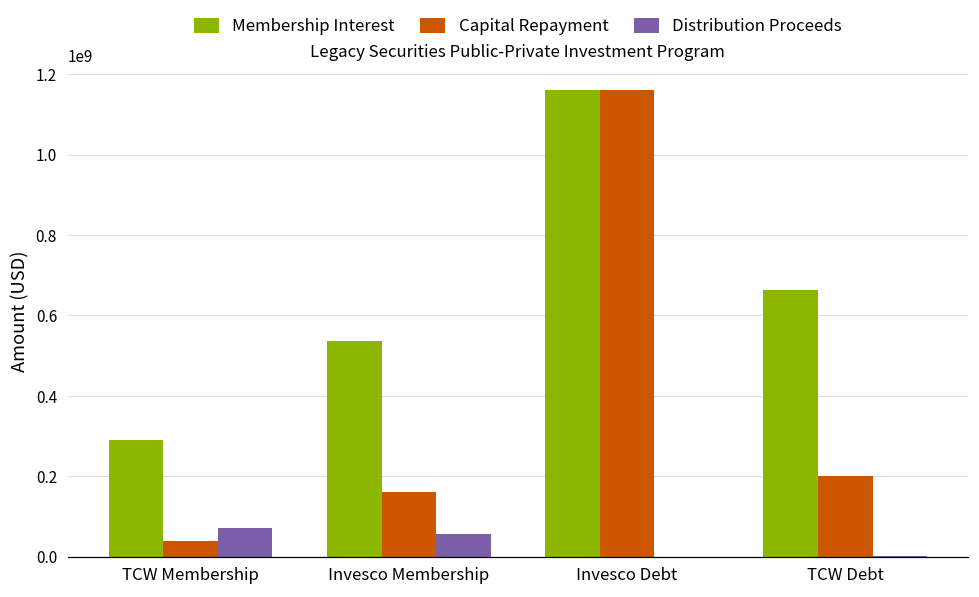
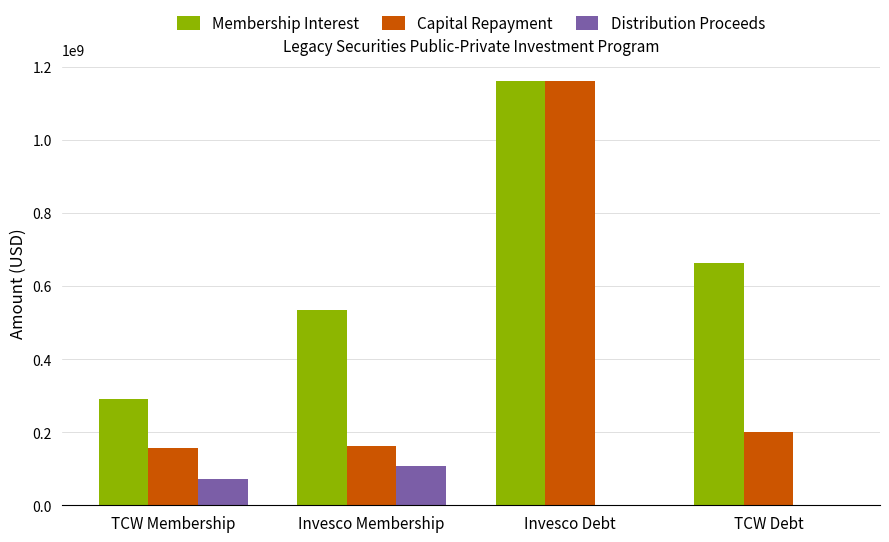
  {
    "Membership Interest": {
      "TCW Membership": 290000000,
      "Invesco Membership": 540000000,
      "Invesco Debt": 1160000000,
      "TCW Debt": 660000000
    },
    "Capital Repayment": {
-     "TCW Membership": 40000000,
+     "TCW Membership": 160000000,
      "Invesco Membership": 160000000,
      "Invesco Debt": 1160000000,
      "TCW Debt": 200000000
    },
    "Distribution Proceeds": {
      "TCW Membership": 70000000,
-     "Invesco Membership": 60000000,
+     "Invesco Membership": 110000000,
      "Invesco Debt": 0
    }
  }
